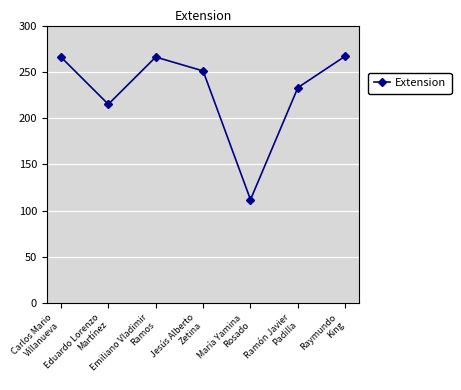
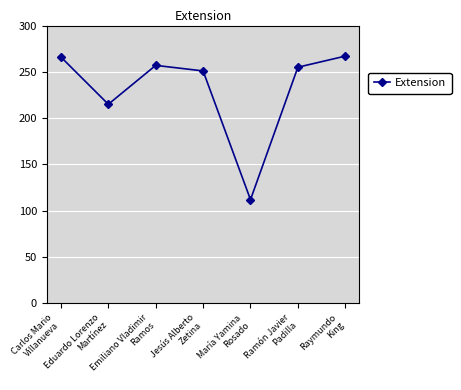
  {
    "Carlos Mario Villanueva": 270,
    "Eduardo Lorenzo Martínez": 220,
-   "Emiliano Vladimir Ramos": 270,
+   "Emiliano Vladimir Ramos": 260,
    "Jesús Alberto Zetina": 250,
    "María Yamina Rosado": 110,
-   "Ramón Javier Padilla": 230,
+   "Ramón Javier Padilla": 260,
    "Raymundo King": 270
  }
